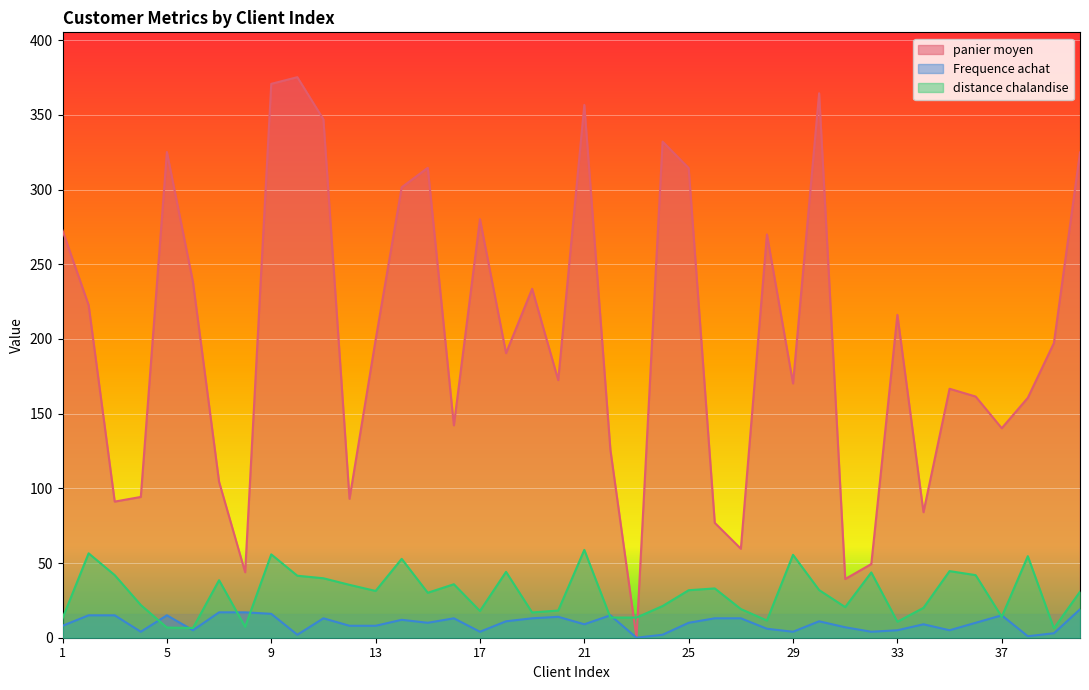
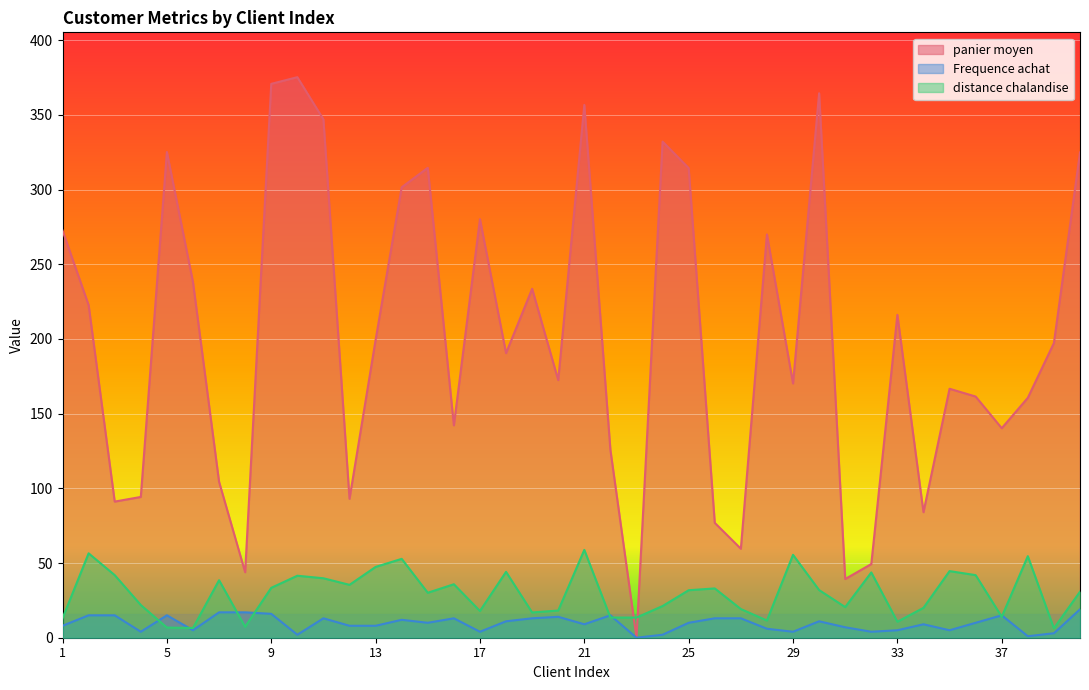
  {
    "panier moyen": {
      "1": 273,
      "5": 325,
      "9": 371,
      "13": 199,
      "17": 280,
      "21": 357,
      "25": 314,
      "29": 170,
      "33": 216,
      "37": 140
    },
    "distance chalandise": {
-     "9": 56,
-     "13": 31,
+     "9": 33,
+     "13": 47,
      "17": 18,
      "21": 59,
      "25": 32,
      "29": 56
    }
  }
